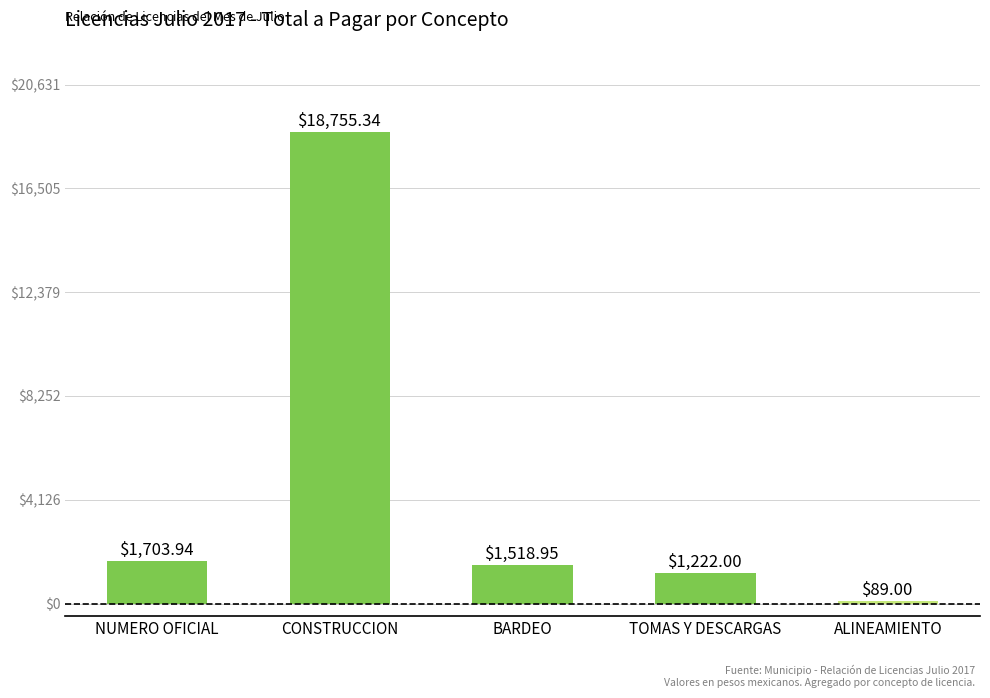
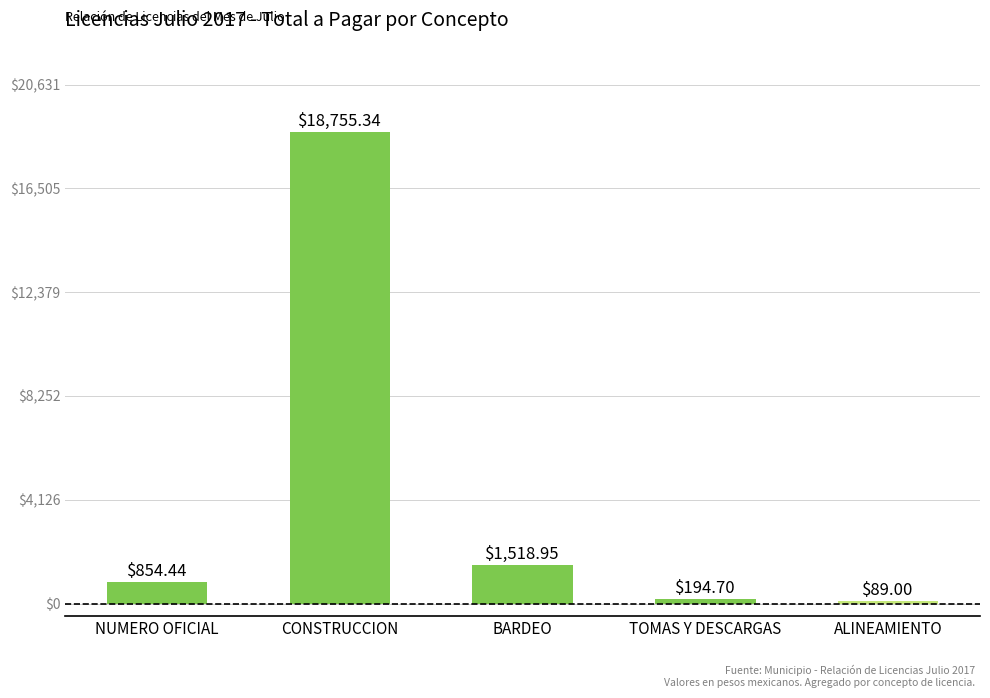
  {
-   "NUMERO OFICIAL": "$1,703.94",
+   "NUMERO OFICIAL": "$854.44",
    "CONSTRUCCION": "$18,755.34",
    "BARDEO": "$1,518.95",
-   "TOMAS Y DESCARGAS": "$1,222.00",
+   "TOMAS Y DESCARGAS": "$194.70",
    "ALINEAMIENTO": "$89.00"
  }
